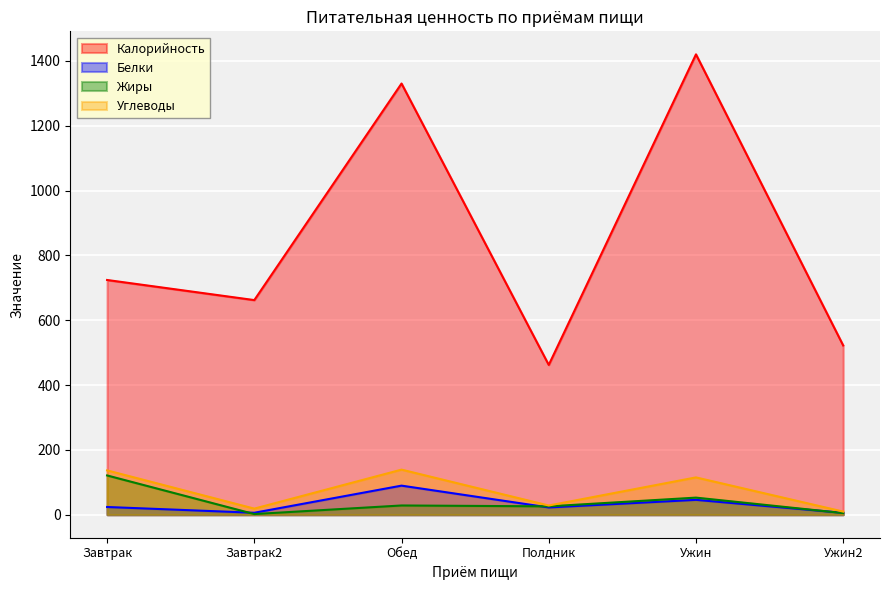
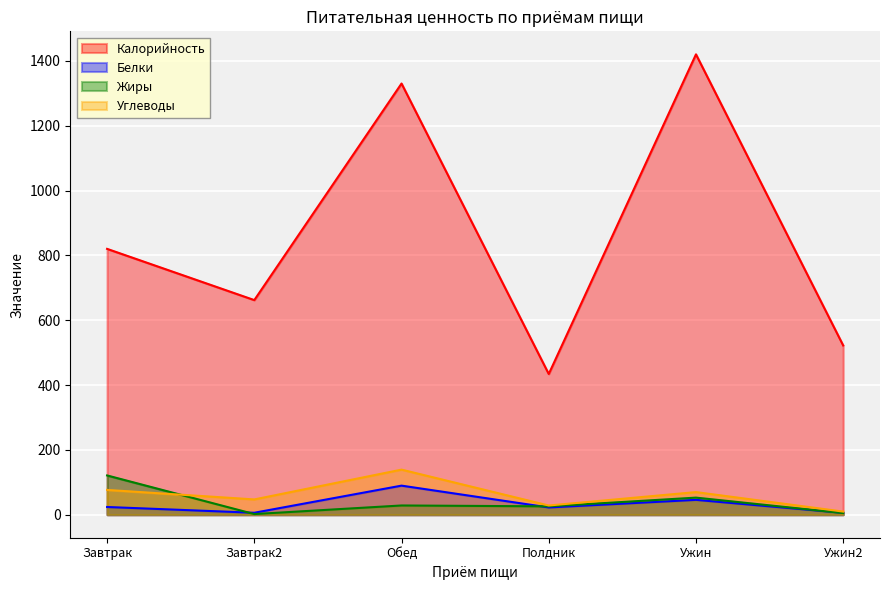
  {
    "Калорийность": {
-     "Завтрак": 720,
+     "Завтрак": 820,
      "Завтрак2": 660,
      "Обед": 1330,
-     "Полдник": 460,
+     "Полдник": 430,
      "Ужин": 1420,
      "Ужин2": 520
    },
    "Белки": {
      "Завтрак": 20,
      "Обед": 90
    },
    "Жиры": {
      "Завтрак": 120,
      "Обед": 30
    },
    "Углеводы": {
-     "Завтрак": 140,
-     "Завтрак2": 20,
+     "Завтрак": 80,
+     "Завтрак2": 50,
      "Обед": 140,
-     "Ужин": 120
+     "Ужин": 70
    }
  }
